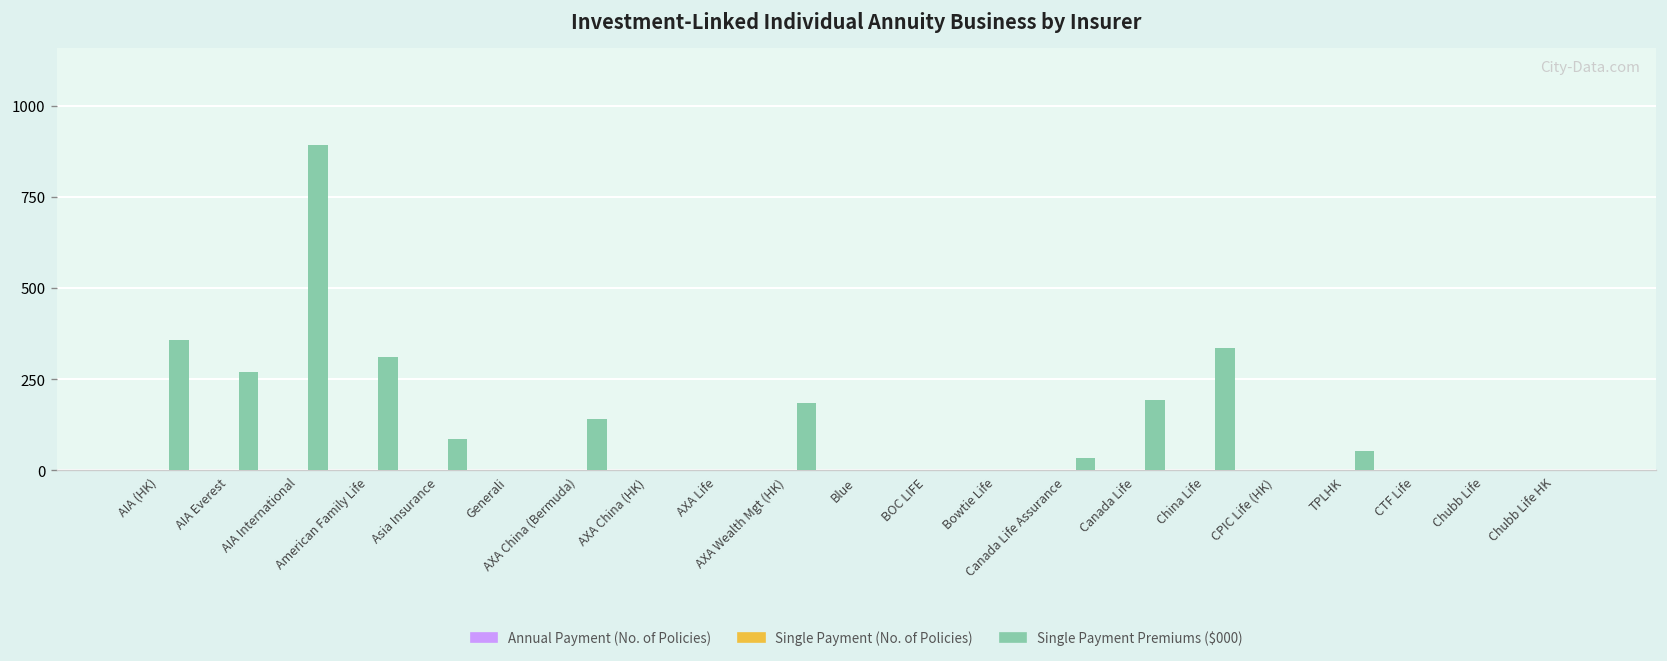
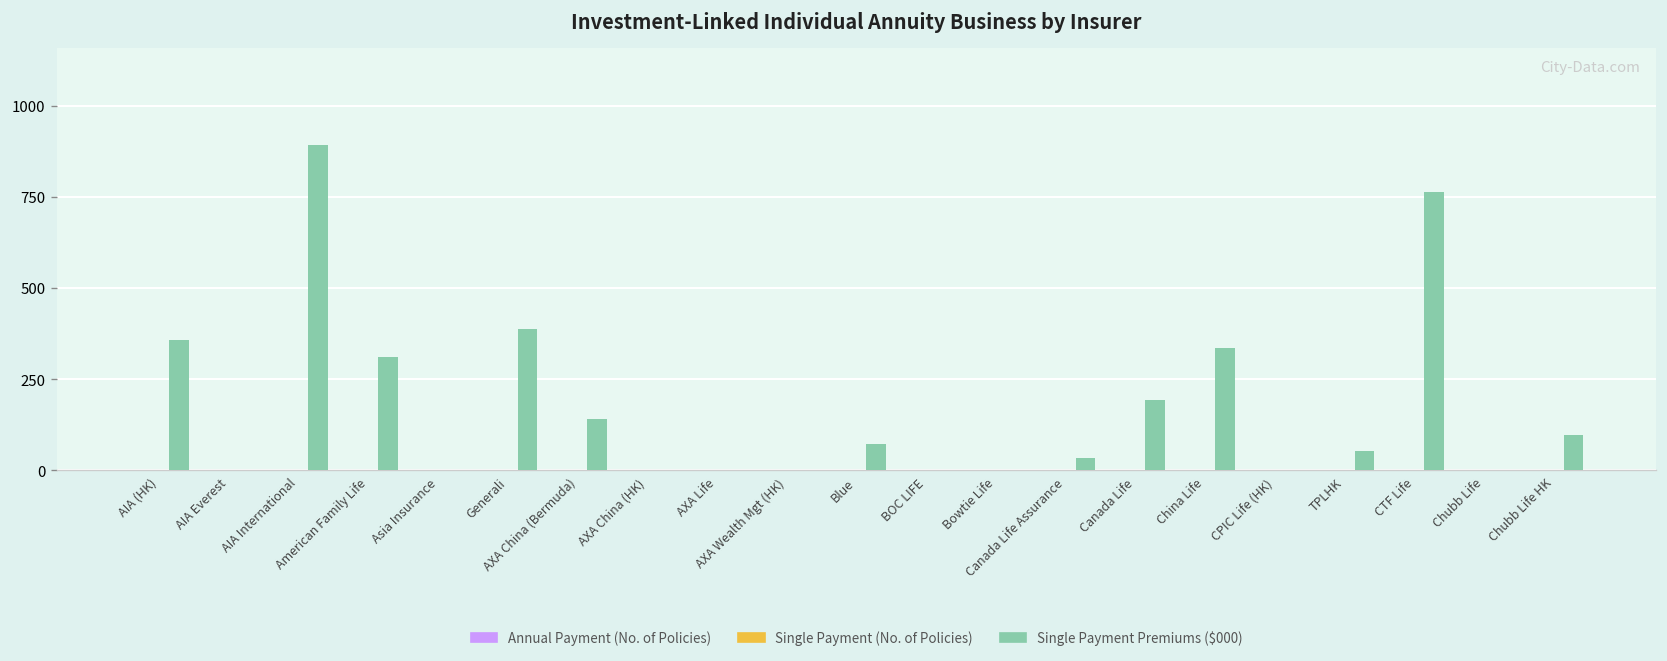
  {
    "Annual Payment (No. of Policies)": {
      "AIA (HK)": 0,
      "AIA Everest": 0,
      "AIA International": 0,
      "American Family Life": 0,
      "Asia Insurance": 0,
      "Generali": 0,
      "AXA China (Bermuda)": 0,
      "AXA China (HK)": 0,
      "AXA Life": 0,
      "AXA Wealth Mgt (HK)": 0,
      "Blue": 0,
      "BOC LIFE": 0,
      "Bowtie Life": 0,
      "Canada Life Assurance": 0,
      "Canada Life": 0,
      "China Life": 0,
      "CPIC Life (HK)": 0,
      "TPLHK": 0,
      "CTF Life": 0,
      "Chubb Life": 0,
      "Chubb Life HK": 0
    },
    "Single Payment (No. of Policies)": {
      "AIA (HK)": 0,
      "AIA Everest": 0,
      "AIA International": 0,
      "American Family Life": 0,
      "Asia Insurance": 0,
      "Generali": 0,
      "AXA China (Bermuda)": 0,
      "AXA China (HK)": 0,
      "AXA Life": 0,
      "AXA Wealth Mgt (HK)": 0,
      "Blue": 0,
      "BOC LIFE": 0,
      "Bowtie Life": 0,
      "Canada Life Assurance": 0,
      "Canada Life": 0,
      "China Life": 0,
      "CPIC Life (HK)": 0,
      "TPLHK": 0,
      "CTF Life": 0,
      "Chubb Life": 0,
      "Chubb Life HK": 0
    },
    "Single Payment Premiums ($000)": {
      "AIA (HK)": 360,
-     "AIA Everest": 270,
+     "AIA Everest": 0,
      "AIA International": 890,
      "American Family Life": 310,
-     "Asia Insurance": 90,
-     "Generali": 0,
+     "Asia Insurance": 0,
+     "Generali": 390,
      "AXA China (Bermuda)": 140,
      "AXA China (HK)": 0,
      "AXA Life": 0,
-     "AXA Wealth Mgt (HK)": 190,
-     "Blue": 0,
+     "AXA Wealth Mgt (HK)": 0,
+     "Blue": 70,
      "BOC LIFE": 0,
      "Bowtie Life": 0,
      "Canada Life Assurance": 30,
      "Canada Life": 190,
      "China Life": 340,
      "CPIC Life (HK)": 0,
      "TPLHK": 50,
-     "CTF Life": 0,
+     "CTF Life": 760,
      "Chubb Life": 0,
-     "Chubb Life HK": 0
+     "Chubb Life HK": 100
    }
  }
